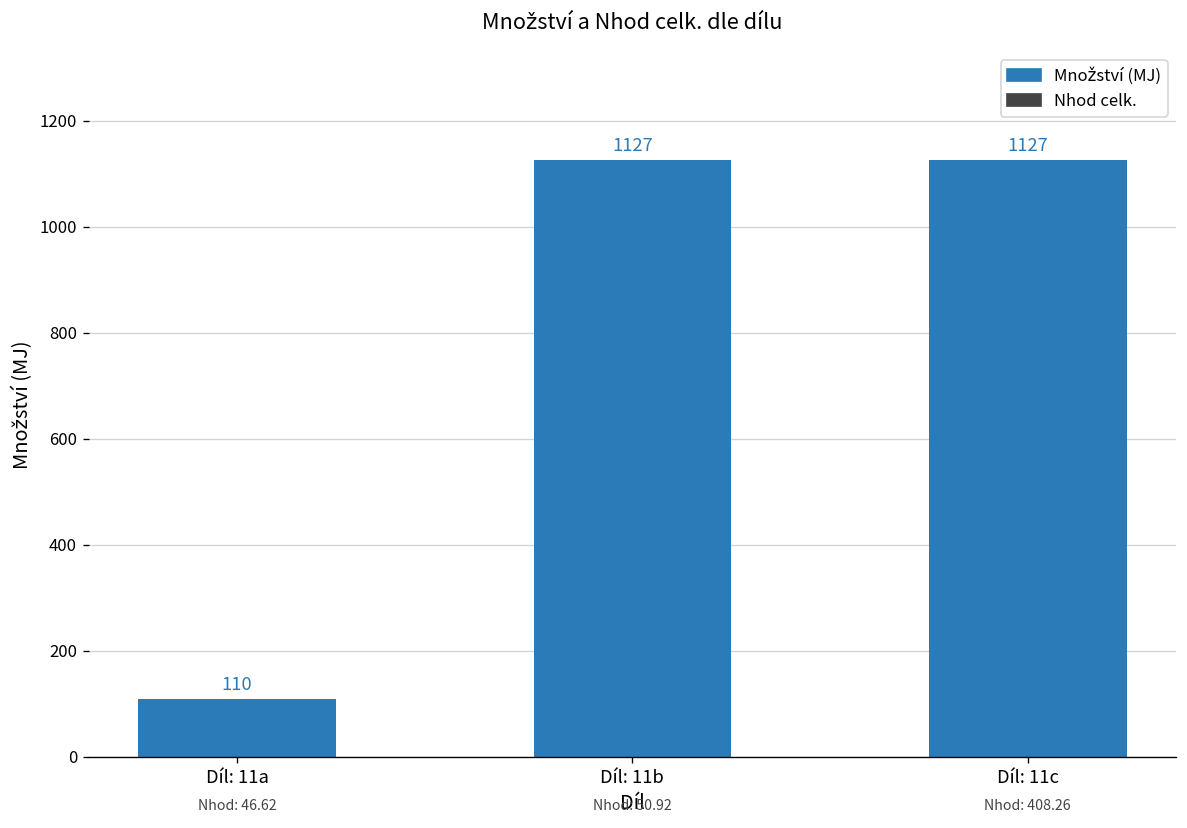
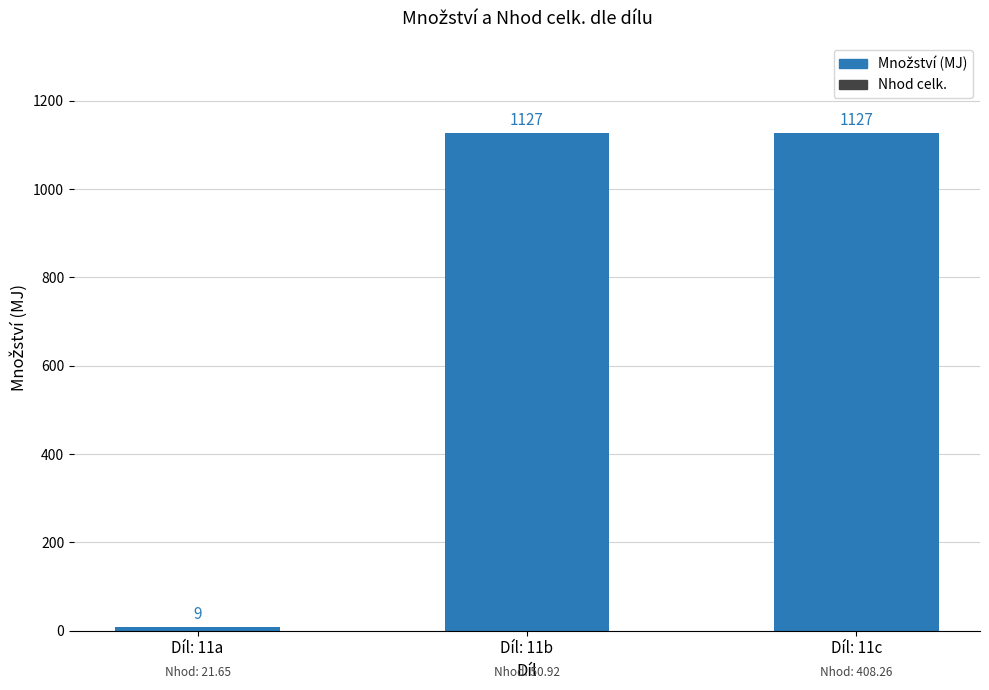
  {
    "Množství (MJ)": {
-     "Díl: 11a": 110,
+     "Díl: 11a": 9,
      "Díl: 11b": 1127,
      "Díl: 11c": 1127
    },
    "Nhod celk.": {
-     "Díl: 11a": 46.62
+     "Díl: 11a": 21.65
    }
  }
